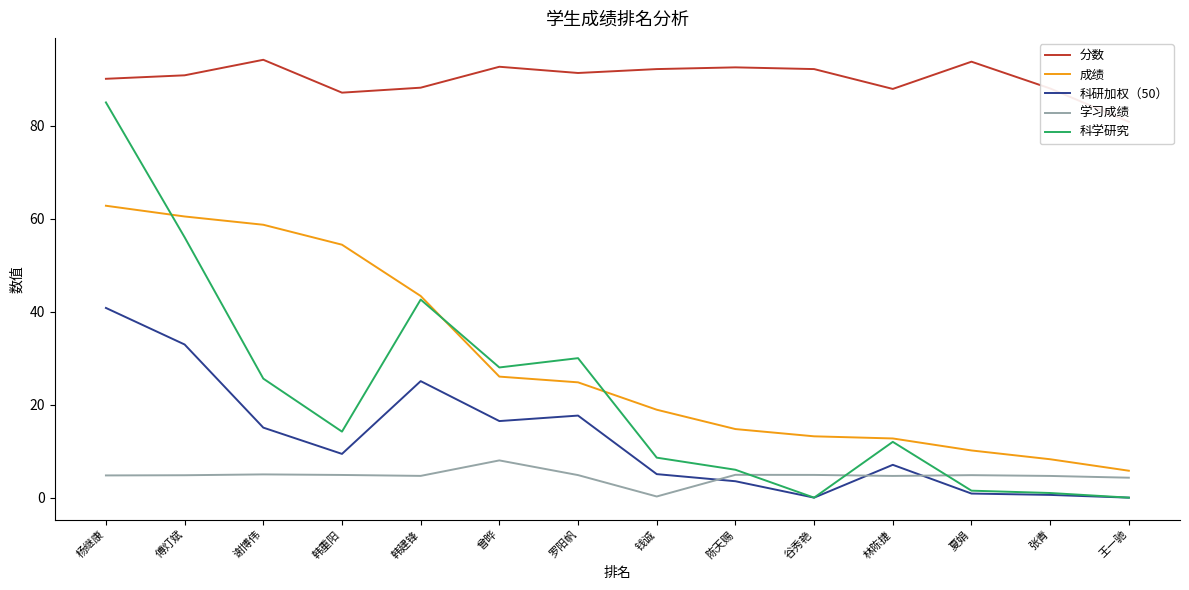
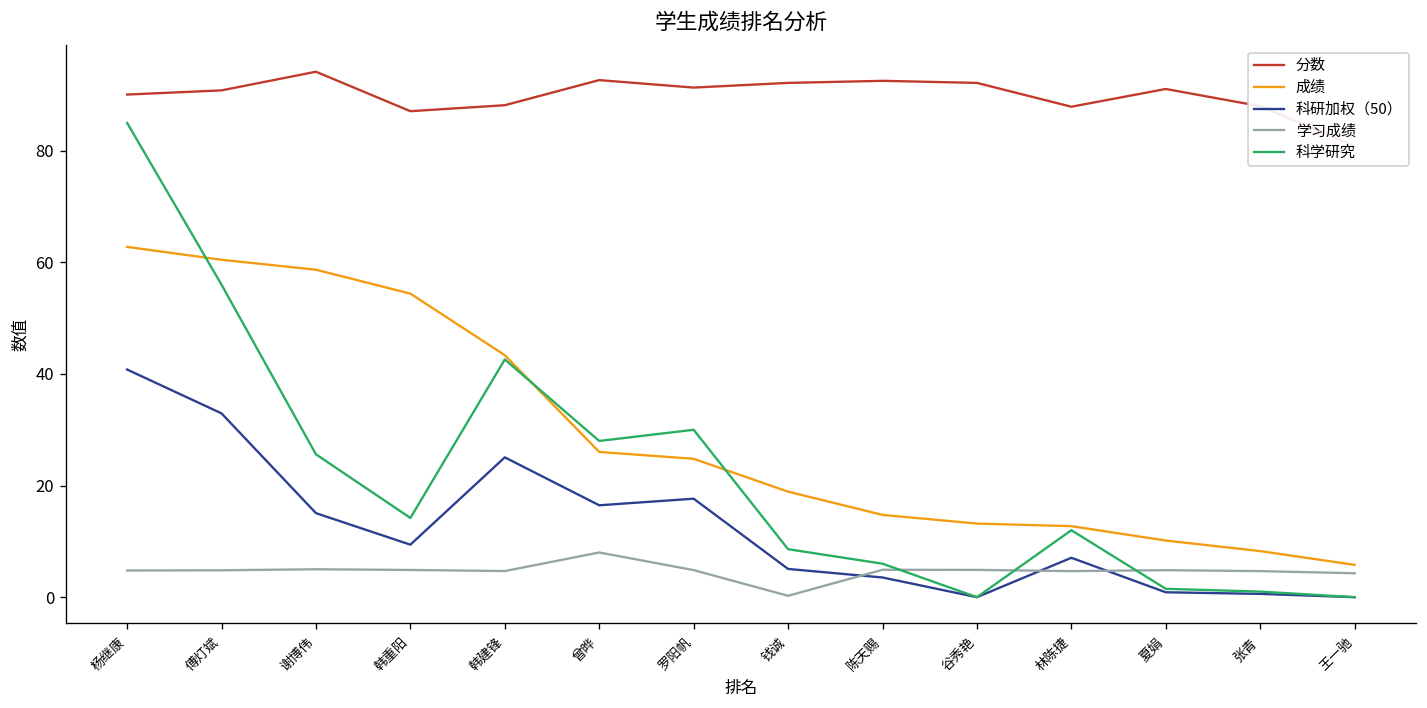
  {
    "分数": {
      "杨继康": 90,
      "傅灯斌": 91,
      "谢博伟": 94,
      "韩重阳": 87,
      "韩建锋": 88,
      "曾晔": 93,
      "罗阳帆": 91,
      "钱诚": 92,
      "陈天赐": 93,
      "谷秀艳": 92,
      "林陈捷": 88,
-     "夏娟": 94
+     "夏娟": 91
    },
    "成绩": {
      "杨继康": 63,
      "傅灯斌": 60,
      "谢博伟": 59,
      "韩重阳": 54,
      "韩建锋": 43,
      "曾晔": 26,
      "罗阳帆": 25,
      "钱诚": 19,
      "陈天赐": 15,
      "谷秀艳": 13,
      "林陈捷": 13,
      "夏娟": 10,
      "张青": 8,
      "王一驰": 6
    },
    "科研加权（50）": {
      "杨继康": 41,
      "傅灯斌": 33,
      "谢博伟": 15,
      "韩重阳": 9,
      "韩建锋": 25,
      "曾晔": 16,
      "罗阳帆": 18,
      "钱诚": 5,
      "陈天赐": 4,
      "林陈捷": 7,
      "夏娟": 1
    },
    "学习成绩": {
      "杨继康": 5,
      "傅灯斌": 5,
      "谢博伟": 5,
      "韩重阳": 5,
      "韩建锋": 5,
      "曾晔": 8,
      "罗阳帆": 5,
      "钱诚": 0,
      "陈天赐": 5,
      "谷秀艳": 5,
      "林陈捷": 5,
      "夏娟": 5,
      "张青": 5,
      "王一驰": 4
    },
    "科学研究": {
      "杨继康": 85,
      "傅灯斌": 56,
      "谢博伟": 26,
      "韩重阳": 14,
      "韩建锋": 43,
      "曾晔": 28,
      "罗阳帆": 30,
      "钱诚": 9,
      "陈天赐": 6,
      "林陈捷": 12,
      "夏娟": 2
    }
  }
